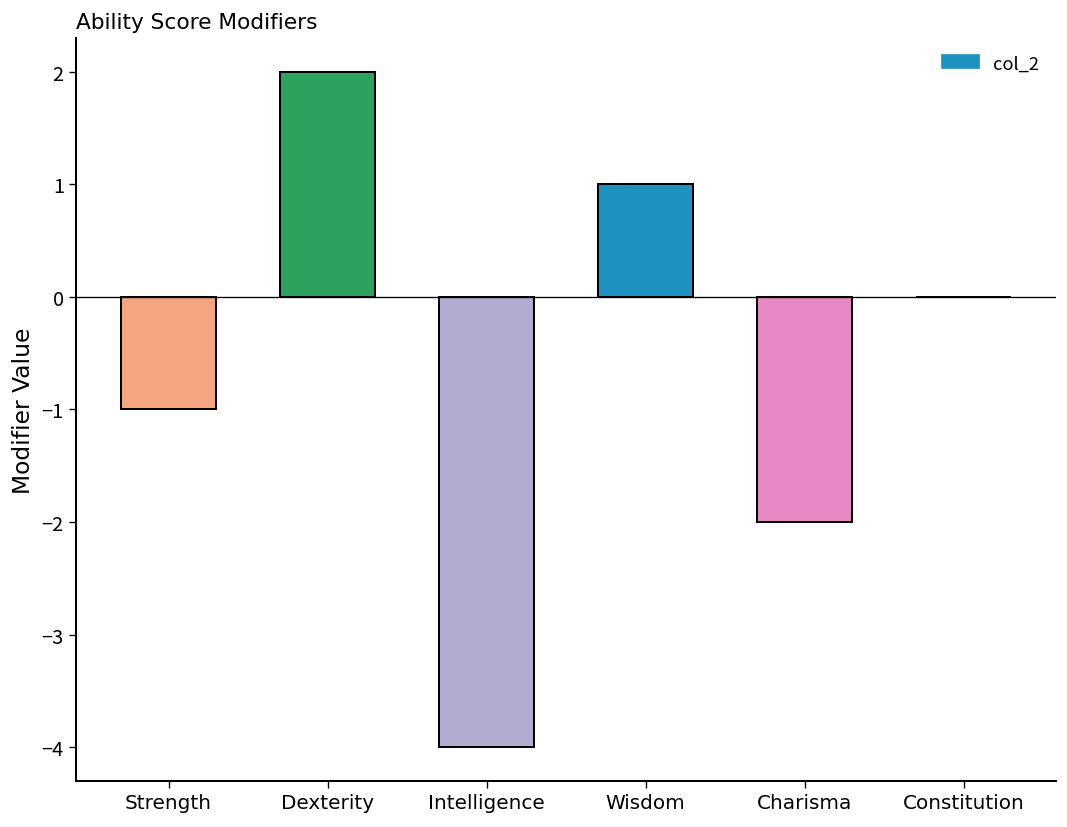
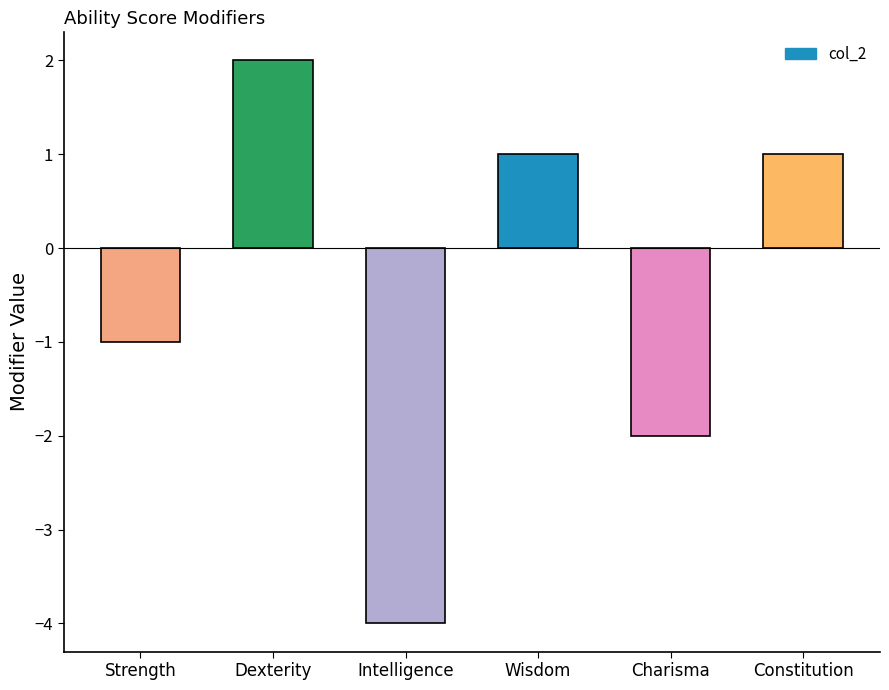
  {
    "Strength": -1,
    "Dexterity": 2,
    "Intelligence": -4,
    "Wisdom": 1,
    "Charisma": -2,
-   "Constitution": 0
+   "Constitution": 1
  }
